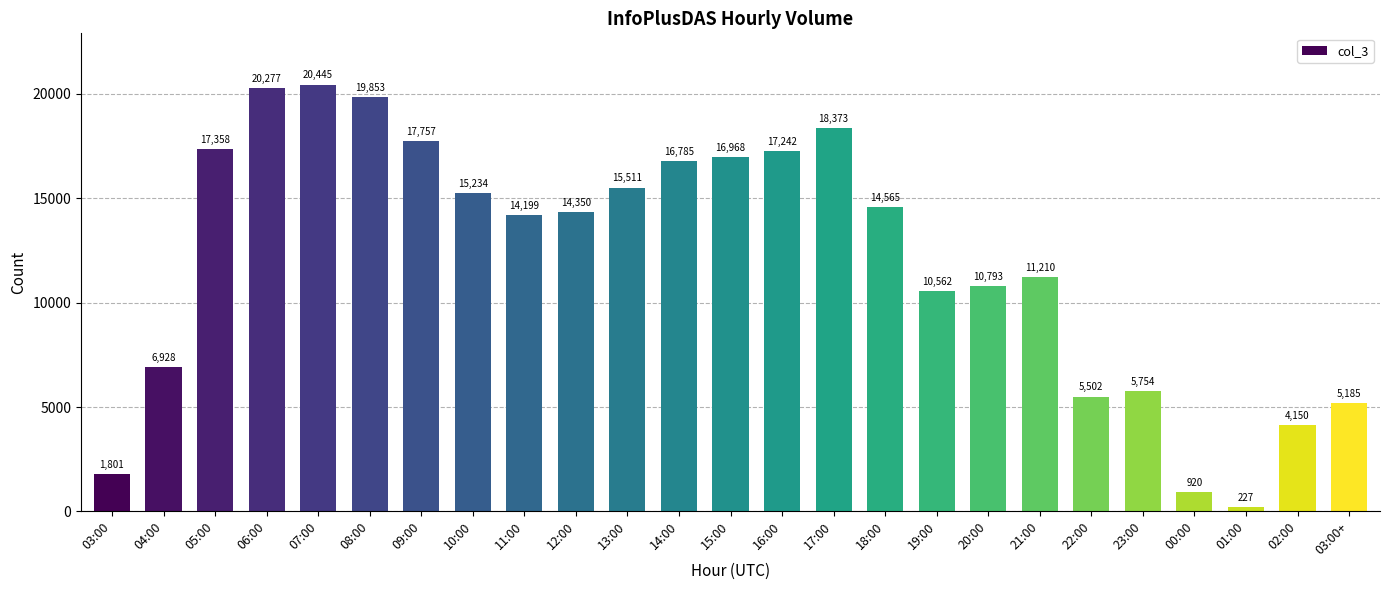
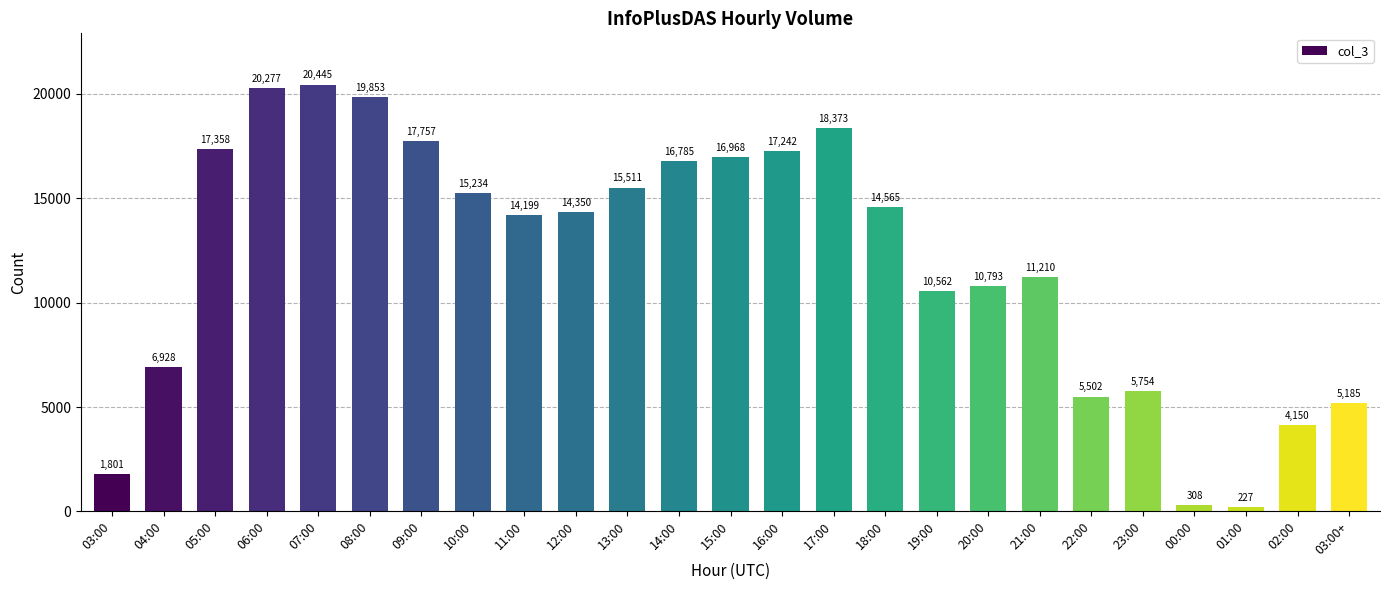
  {
    "03:00": "1,801",
    "04:00": "6,928",
    "05:00": "17,358",
    "06:00": "20,277",
    "07:00": "20,445",
    "08:00": "19,853",
    "09:00": "17,757",
    "10:00": "15,234",
    "11:00": "14,199",
    "12:00": "14,350",
    "13:00": "15,511",
    "14:00": "16,785",
    "15:00": "16,968",
    "16:00": "17,242",
    "17:00": "18,373",
    "18:00": "14,565",
    "19:00": "10,562",
    "20:00": "10,793",
    "21:00": "11,210",
    "22:00": "5,502",
    "23:00": "5,754",
-   "00:00": "920",
+   "00:00": "308",
    "01:00": "227",
    "02:00": "4,150",
    "03:00+": "5,185"
  }
